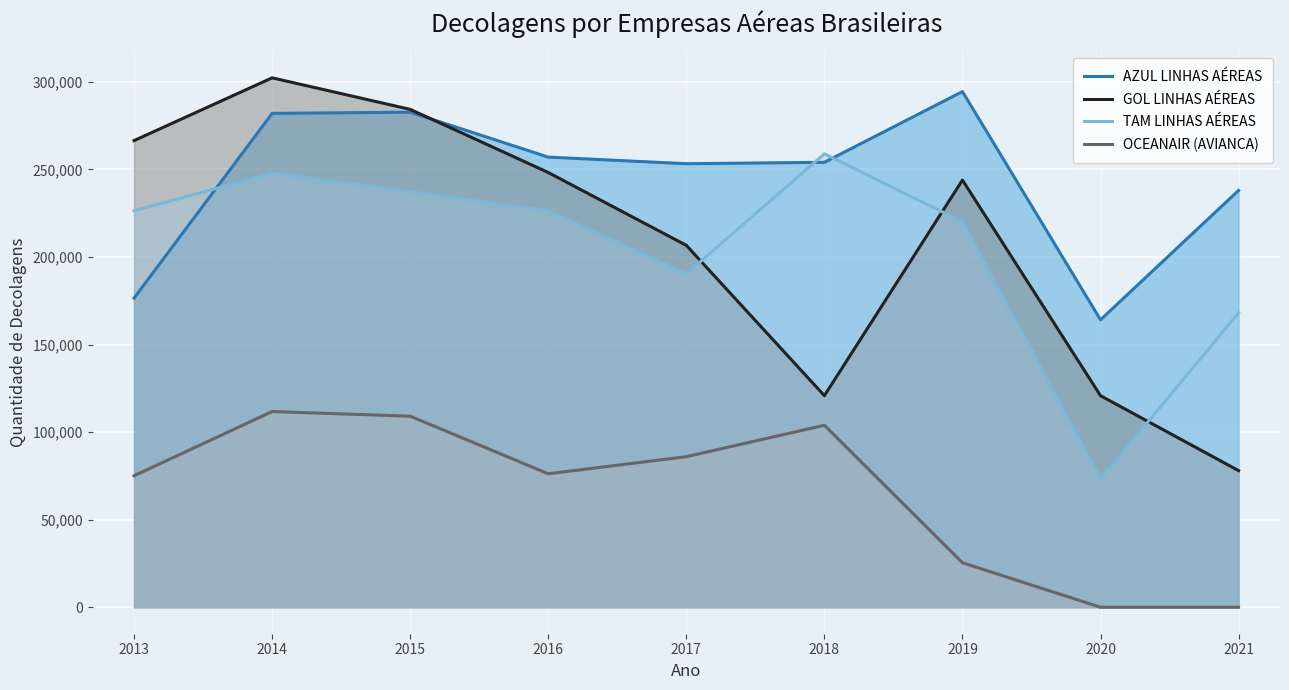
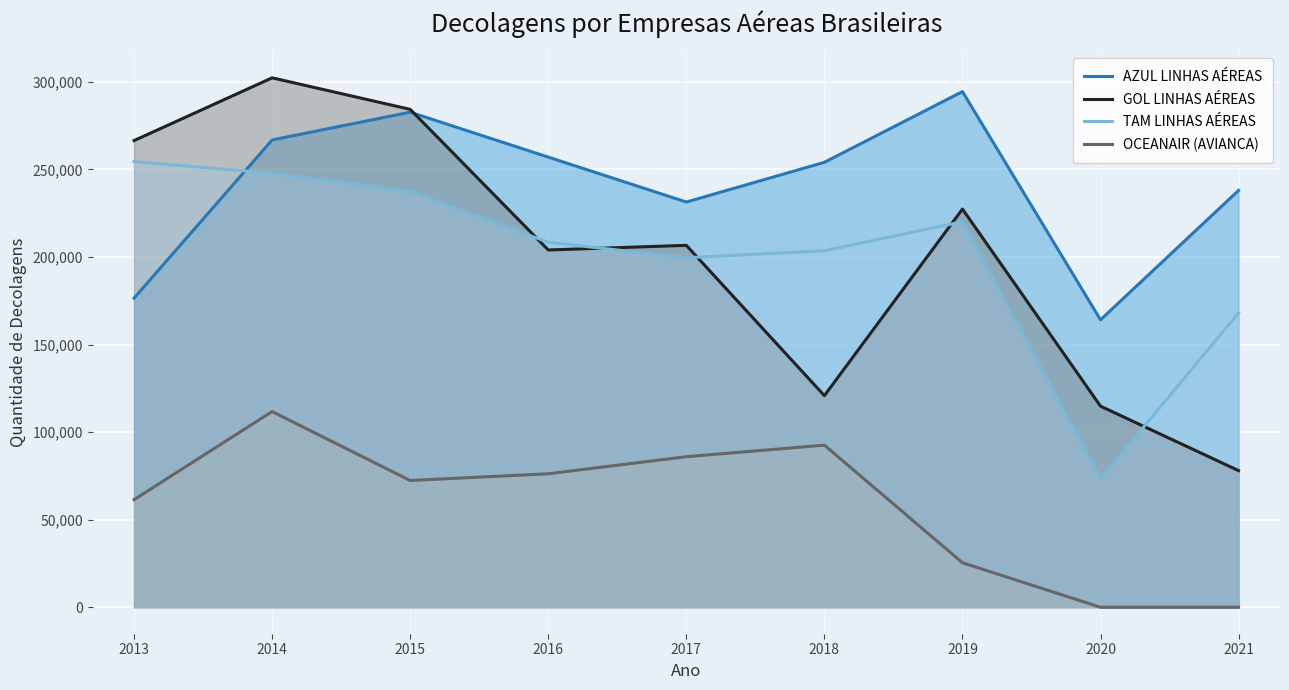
  {
    "AZUL LINHAS AÉREAS": {
      "2013": "176,000",
-     "2014": "282,000",
+     "2014": "267,000",
      "2015": "283,000",
      "2016": "257,000",
-     "2017": "253,000",
+     "2017": "231,000",
      "2018": "254,000",
      "2019": "294,000",
      "2020": "164,000",
      "2021": "238,000"
    },
    "GOL LINHAS AÉREAS": {
      "2013": "266,000",
      "2014": "302,000",
      "2015": "284,000",
-     "2016": "248,000",
+     "2016": "204,000",
      "2017": "207,000",
      "2018": "121,000",
-     "2019": "244,000",
-     "2020": "121,000",
+     "2019": "227,000",
+     "2020": "115,000",
      "2021": "78,000"
    },
    "TAM LINHAS AÉREAS": {
-     "2013": "226,000",
+     "2013": "254,000",
      "2014": "248,000",
      "2015": "237,000",
-     "2016": "226,000",
-     "2017": "190,000",
-     "2018": "259,000",
+     "2016": "208,000",
+     "2017": "200,000",
+     "2018": "204,000",
      "2019": "220,000",
      "2020": "73,000",
      "2021": "168,000"
    },
    "OCEANAIR (AVIANCA)": {
-     "2013": "75,000",
+     "2013": "61,000",
      "2014": "112,000",
-     "2015": "109,000",
+     "2015": "72,000",
      "2016": "76,000",
      "2017": "86,000",
-     "2018": "104,000",
+     "2018": "93,000",
      "2019": "25,000",
      "2020": "0",
      "2021": "0"
    }
  }
